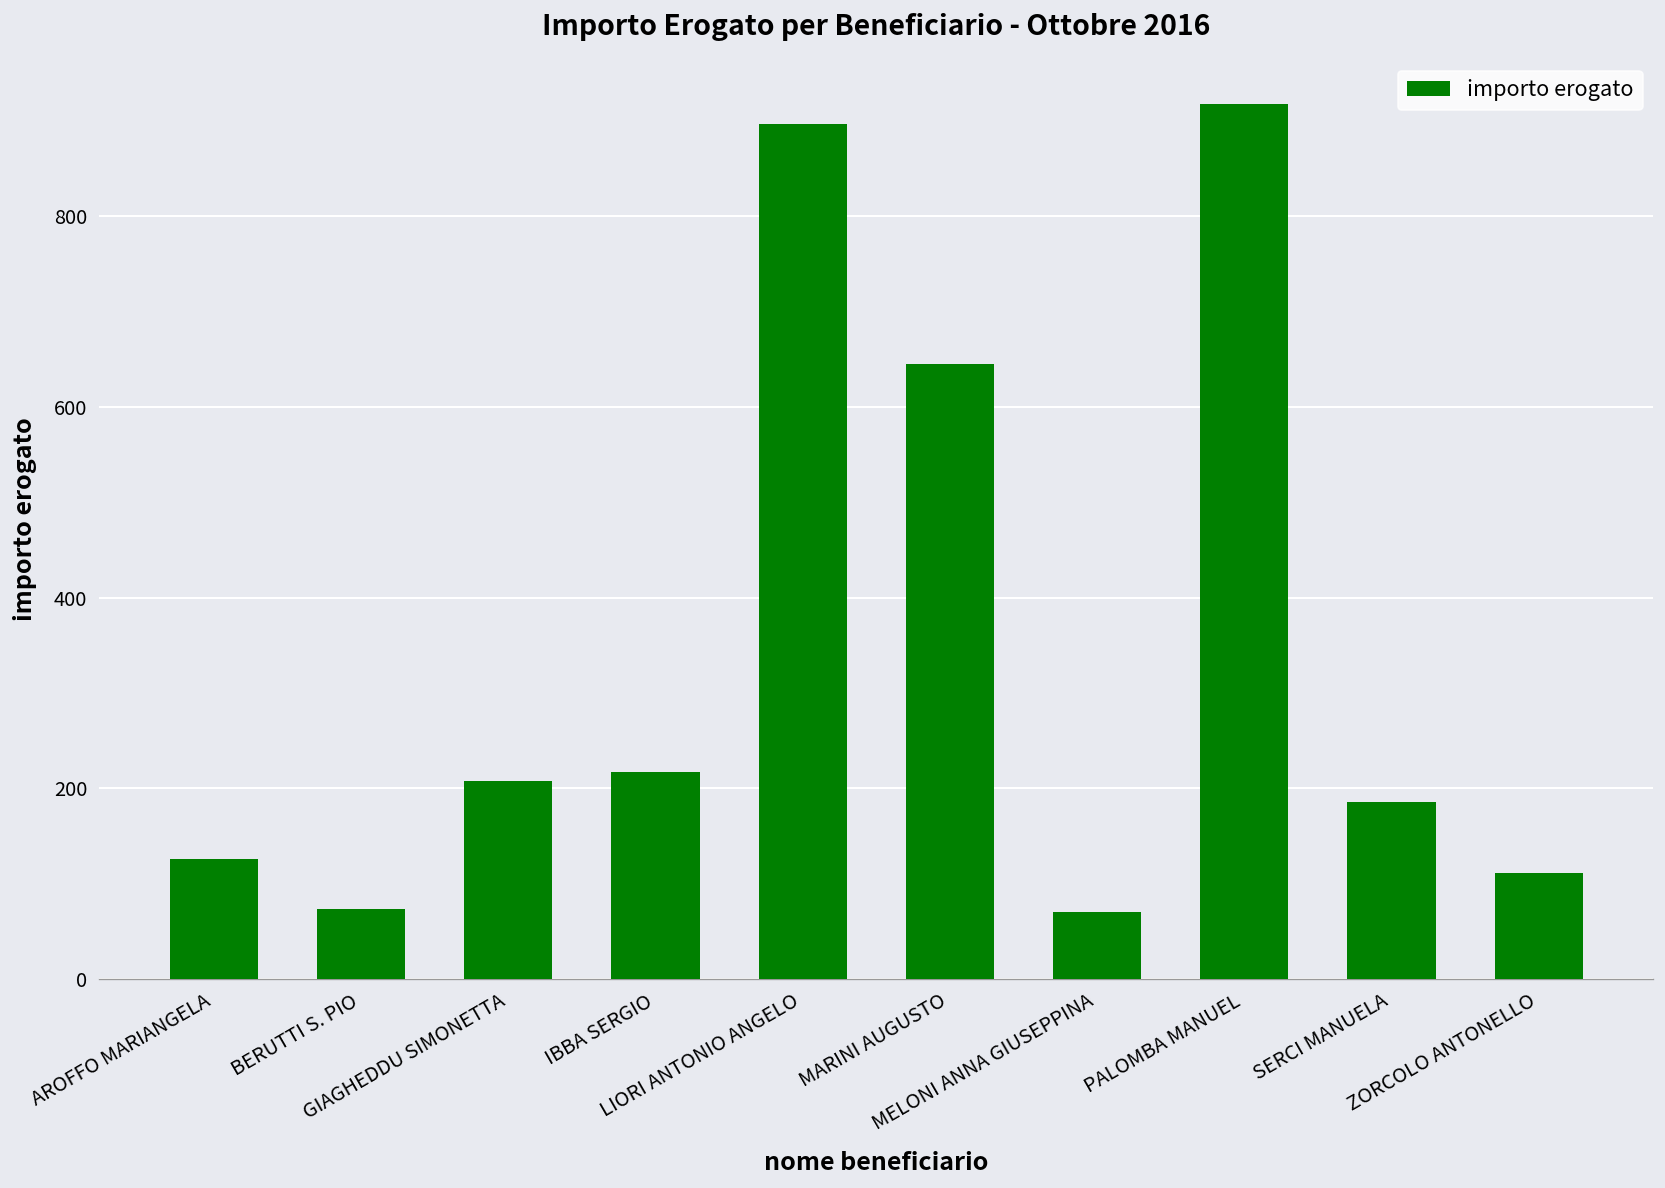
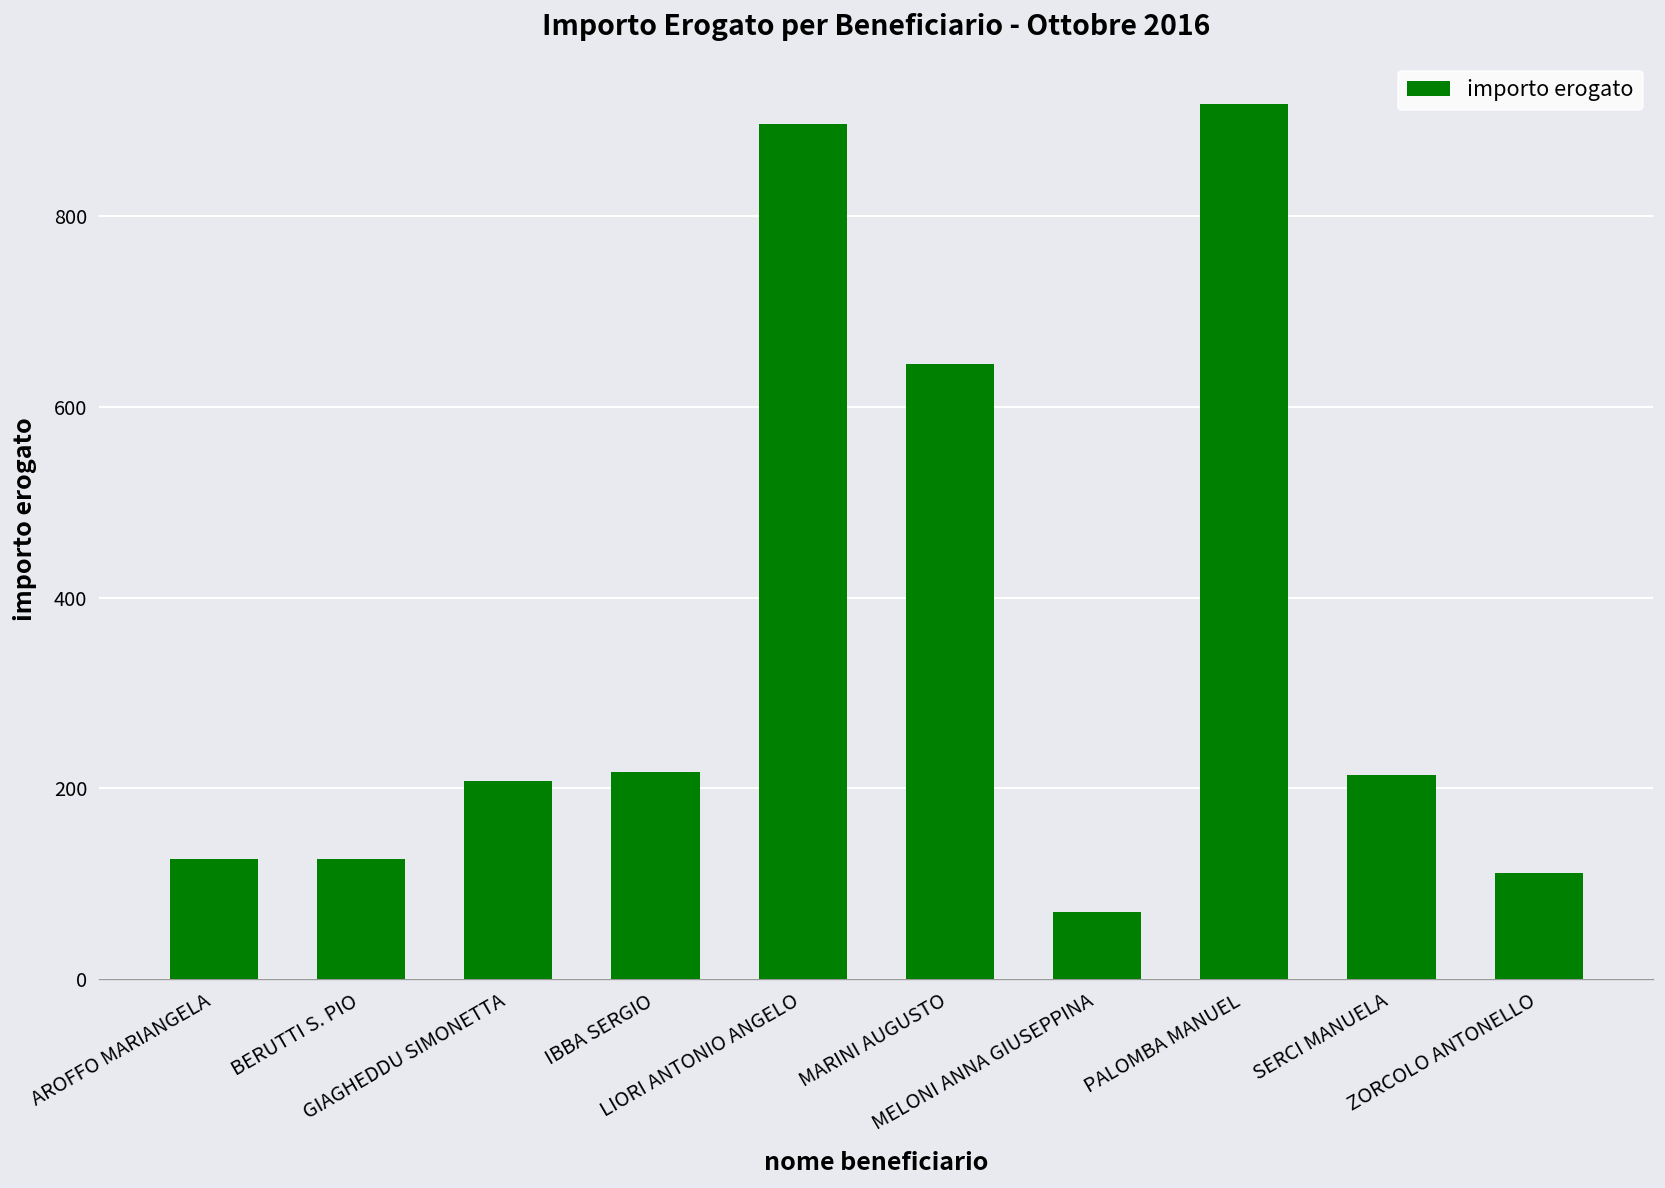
  {
    "AROFFO MARIANGELA": 130,
-   "BERUTTI S. PIO": 70,
+   "BERUTTI S. PIO": 130,
    "GIAGHEDDU SIMONETTA": 210,
    "IBBA SERGIO": 220,
    "LIORI ANTONIO ANGELO": 900,
    "MARINI AUGUSTO": 650,
    "MELONI ANNA GIUSEPPINA": 70,
    "PALOMBA MANUEL": 920,
-   "SERCI MANUELA": 190,
+   "SERCI MANUELA": 210,
    "ZORCOLO ANTONELLO": 110
  }
